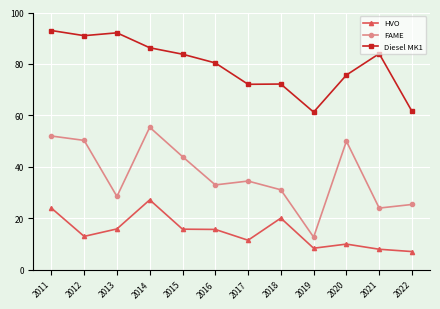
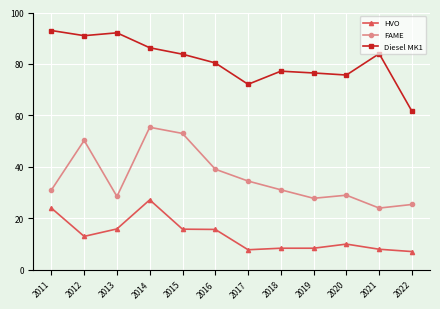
  {
    "HVO": {
      "2011": 24,
      "2012": 13,
      "2013": 16,
      "2014": 27,
      "2015": 16,
      "2016": 16,
-     "2017": 12,
-     "2018": 20,
+     "2017": 8,
+     "2018": 8,
      "2019": 8,
      "2020": 10,
      "2021": 8,
      "2022": 7
    },
    "FAME": {
-     "2011": 52,
+     "2011": 31,
      "2012": 50,
      "2013": 29,
      "2014": 55,
-     "2015": 44,
-     "2016": 33,
+     "2015": 53,
+     "2016": 39,
      "2017": 35,
      "2018": 31,
-     "2019": 13,
-     "2020": 50,
+     "2019": 28,
+     "2020": 29,
      "2021": 24,
      "2022": 25
    },
    "Diesel MK1": {
      "2011": 93,
      "2012": 91,
      "2013": 92,
      "2014": 86,
      "2015": 84,
      "2016": 80,
      "2017": 72,
-     "2018": 72,
-     "2019": 61,
+     "2018": 77,
+     "2019": 77,
      "2020": 76,
      "2022": 62
    }
  }
